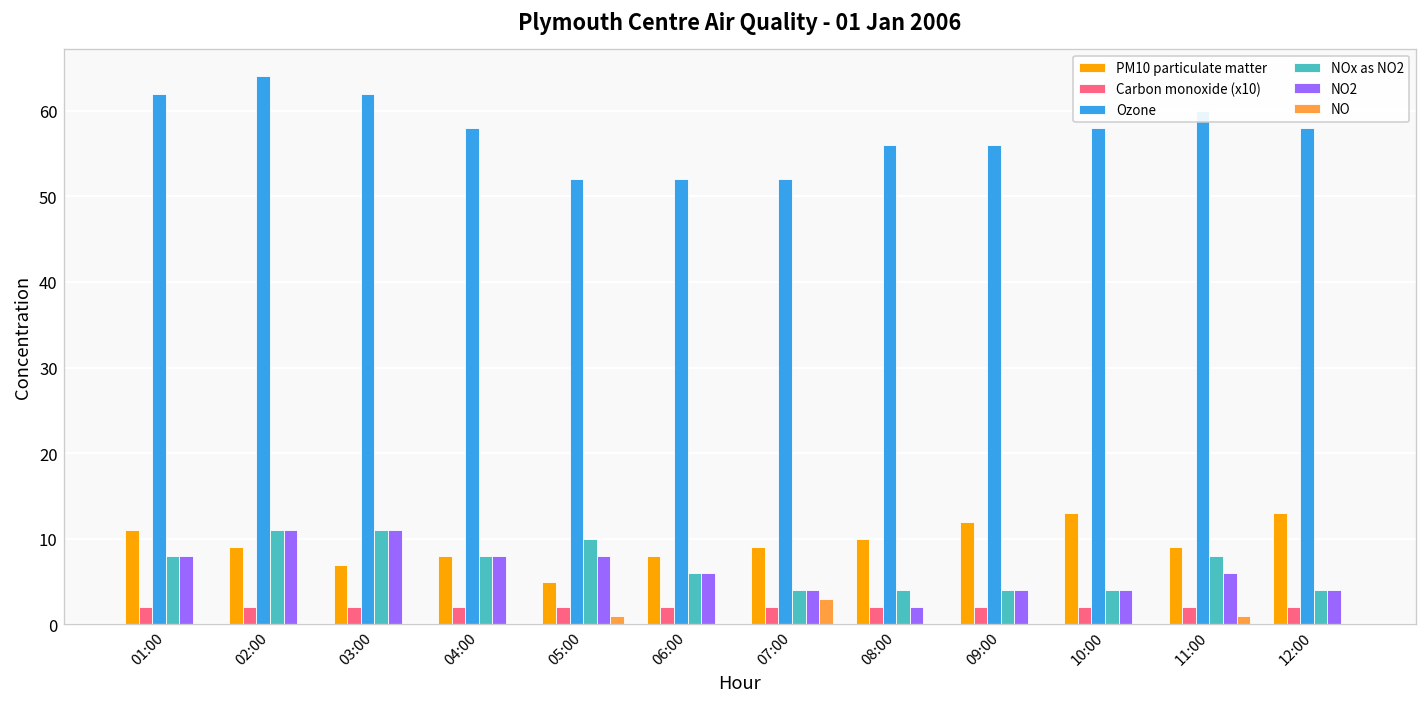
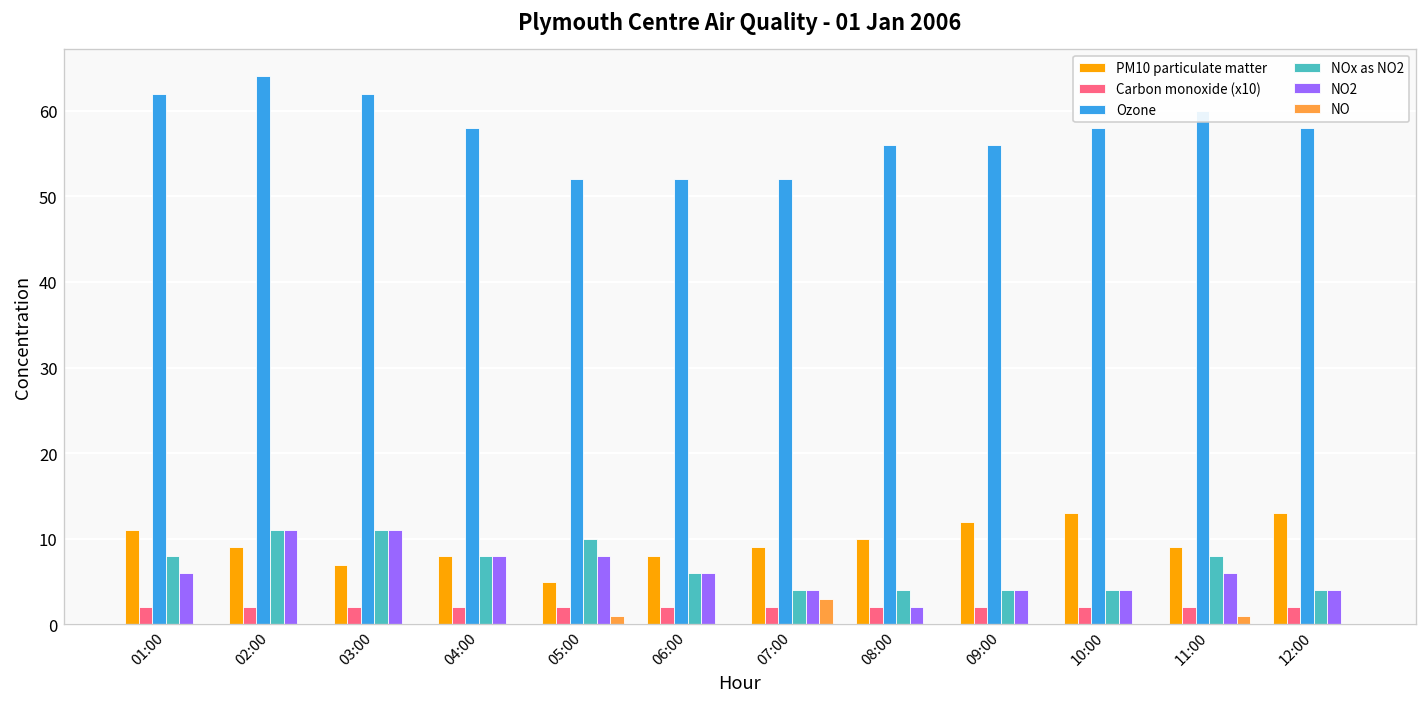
  {
    "PM10 particulate matter": {
      "01:00": 11,
      "02:00": 9,
      "03:00": 7,
      "04:00": 8,
      "05:00": 5,
      "06:00": 8,
      "07:00": 9,
      "08:00": 10,
      "09:00": 12,
      "10:00": 13,
      "11:00": 9,
      "12:00": 13
    },
    "Carbon monoxide (x10)": {
      "01:00": 2,
      "02:00": 2,
      "03:00": 2,
      "04:00": 2,
      "05:00": 2,
      "06:00": 2,
      "07:00": 2,
      "08:00": 2,
      "09:00": 2,
      "10:00": 2,
      "11:00": 2,
      "12:00": 2
    },
    "NO2": {
-     "01:00": 8,
+     "01:00": 6,
      "02:00": 11,
      "03:00": 11,
      "04:00": 8,
      "05:00": 8,
      "06:00": 6,
      "07:00": 4,
      "08:00": 2,
      "09:00": 4,
      "10:00": 4,
      "11:00": 6,
      "12:00": 4
    },
    "NO": {
      "01:00": 0,
      "02:00": 0,
      "03:00": 0,
      "04:00": 0,
      "05:00": 1,
      "06:00": 0,
      "07:00": 3,
      "08:00": 0,
      "09:00": 0,
      "10:00": 0,
      "11:00": 1,
      "12:00": 0
    }
  }
